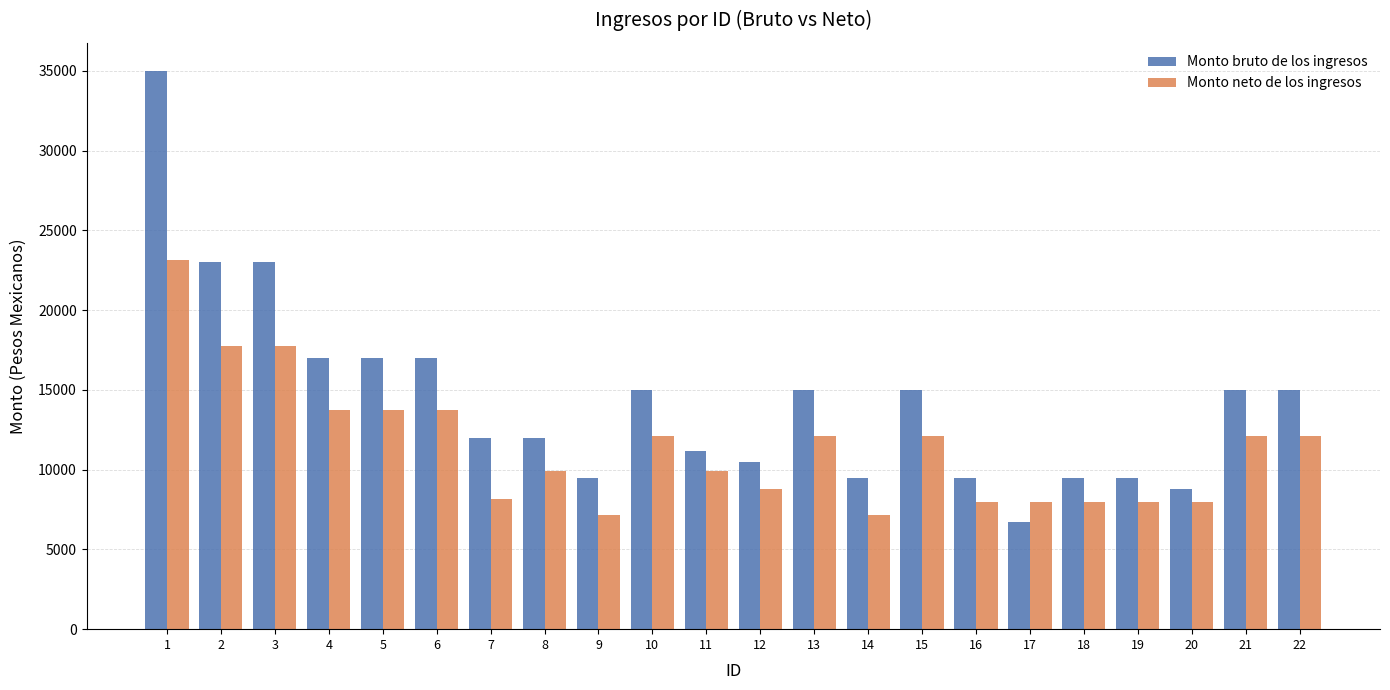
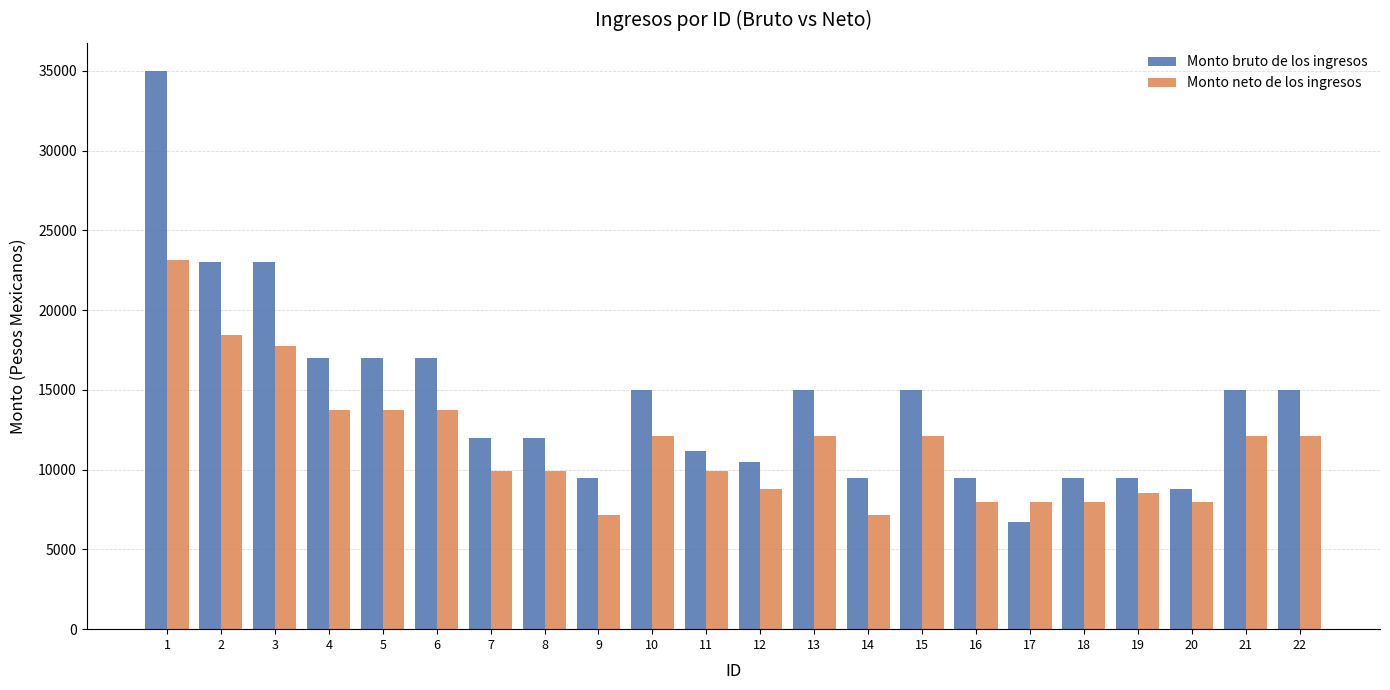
  {
    "Monto bruto de los ingresos": {
      "1": 35000,
      "2": 23000,
      "3": 23000,
      "4": 17000,
      "5": 17000,
      "6": 17000,
      "7": 12000,
      "8": 12000,
      "9": 9500,
      "10": 15000,
      "11": 11200,
      "12": 10500,
      "13": 15000,
      "14": 9500,
      "15": 15000,
      "16": 9500,
      "17": 6700,
      "18": 9500,
      "19": 9500,
      "20": 8800,
      "21": 15000,
      "22": 15000
    },
    "Monto neto de los ingresos": {
      "1": 23100,
-     "2": 17800,
+     "2": 18400,
      "3": 17800,
      "4": 13800,
      "5": 13800,
      "6": 13800,
-     "7": 8200,
+     "7": 9900,
      "8": 9900,
      "9": 7200,
      "10": 12100,
      "11": 9900,
      "12": 8800,
      "13": 12100,
      "14": 7200,
      "15": 12100,
      "16": 8000,
      "17": 8000,
      "18": 8000,
-     "19": 8000,
+     "19": 8500,
      "20": 8000,
      "21": 12100,
      "22": 12100
    }
  }
